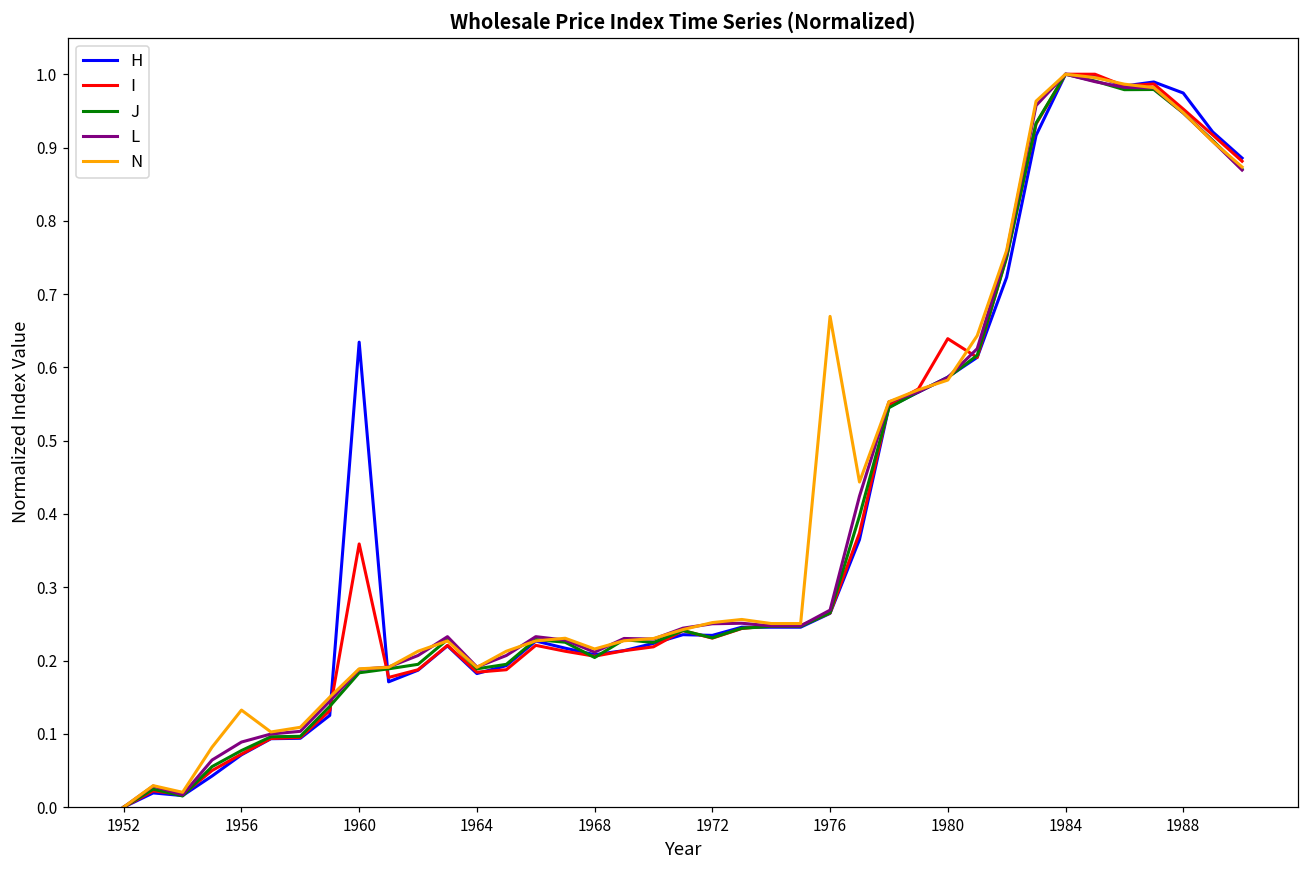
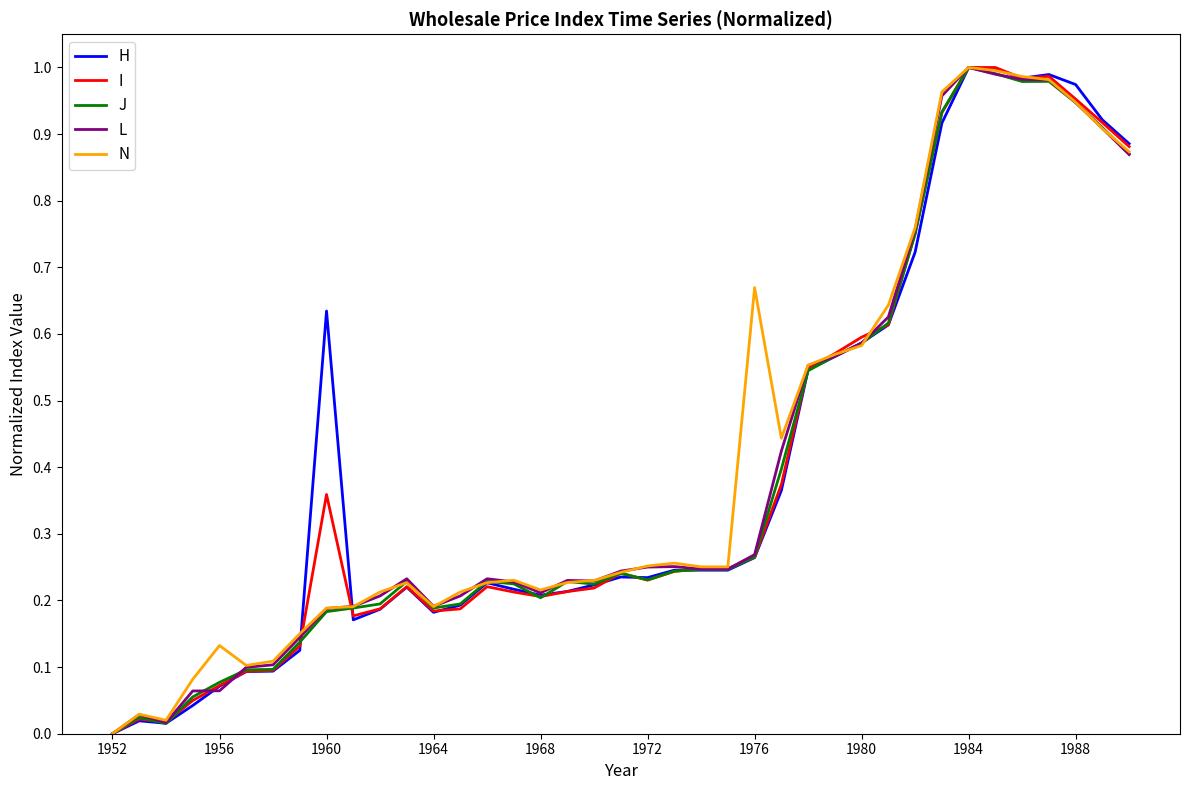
  {
    "H": {
      "1960": 0.63,
      "1988": 0.97
    },
    "I": {
      "1960": 0.36,
-     "1980": 0.64,
+     "1980": 0.60,
      "1988": 0.95
    },
    "J": {
      "1956": 0.08,
      "1960": 0.18
    },
    "L": {
-     "1956": 0.09
+     "1956": 0.06
    },
    "N": {
      "1956": 0.13,
      "1968": 0.22,
      "1976": 0.67
    }
  }
